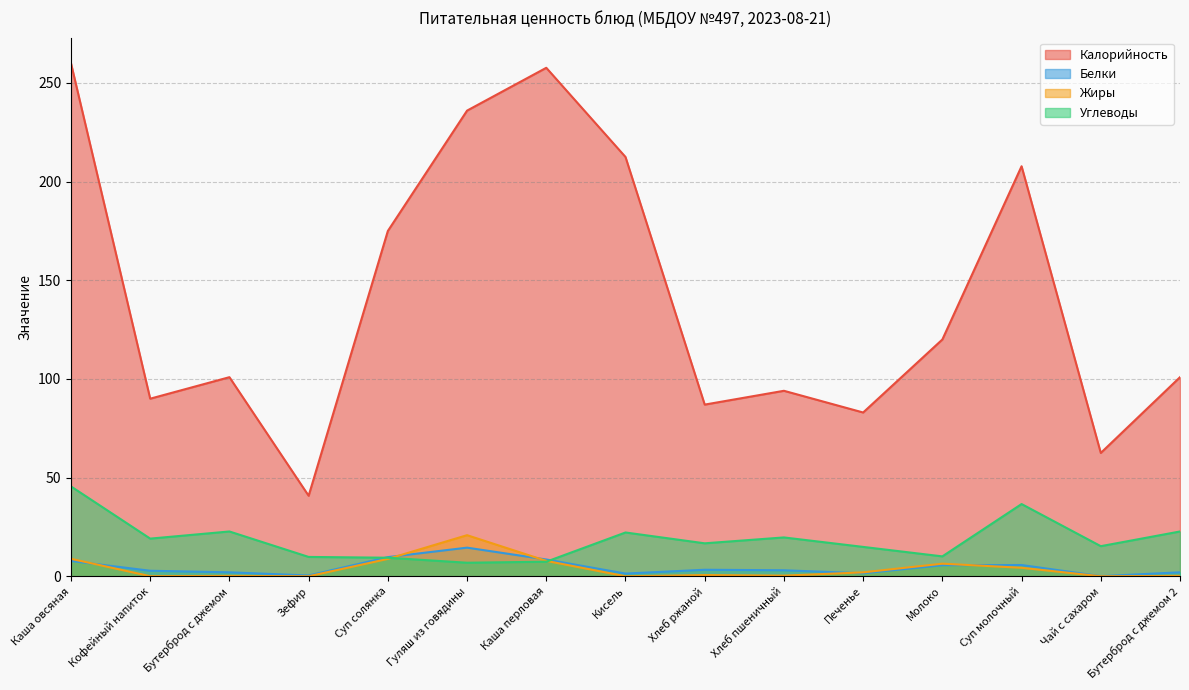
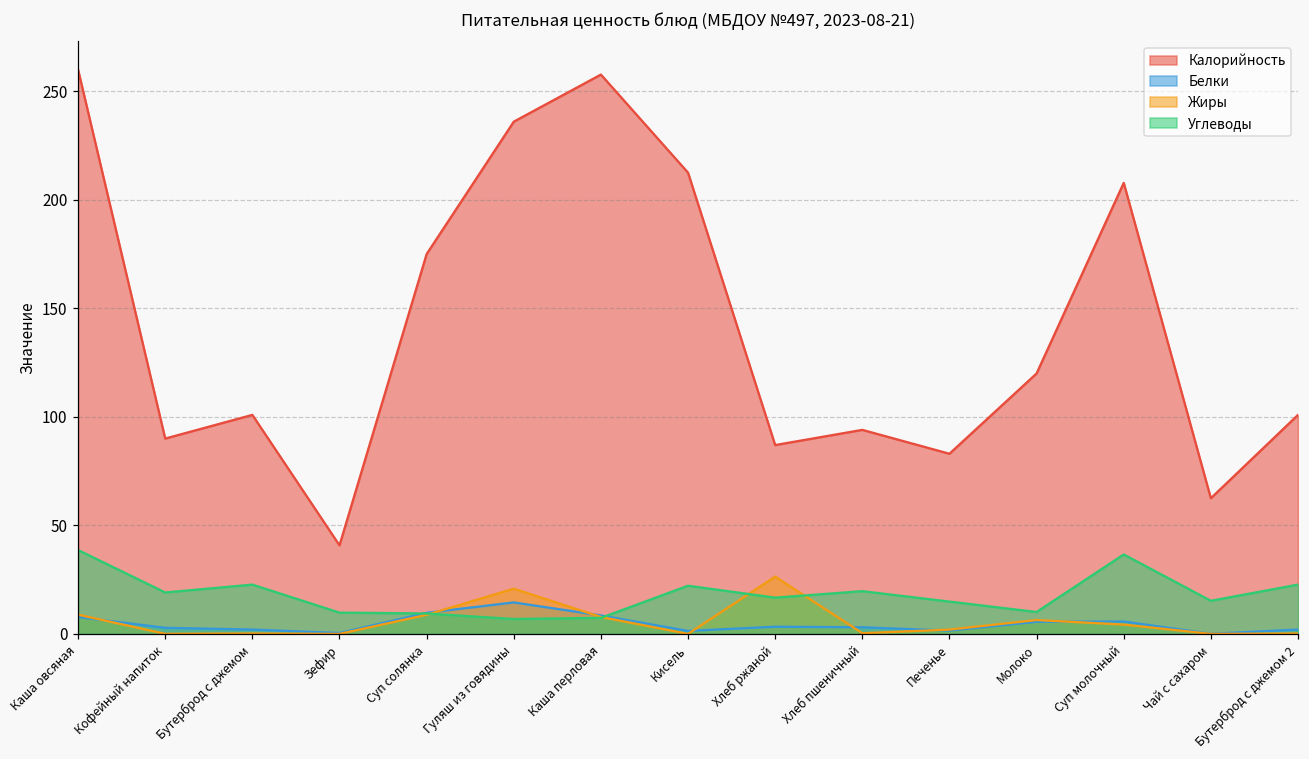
  {
    "Калорийность": {
      "Каша овсяная": 260,
      "Кофейный напиток": 90,
      "Бутерброд с джемом": 101,
      "Зефир": 41,
      "Суп солянка": 175,
      "Гуляш из говядины": 236,
      "Каша перловая": 258,
      "Кисель": 213,
      "Хлеб ржаной": 87,
      "Хлеб пшеничный": 94,
      "Печенье": 83,
      "Молоко": 120,
      "Суп молочный": 208,
      "Чай с сахаром": 63,
      "Бутерброд с джемом 2": 101
    },
    "Белки": {
      "Кофейный напиток": 3,
      "Бутерброд с джемом": 2,
      "Гуляш из говядины": 15,
      "Кисель": 1,
      "Хлеб ржаной": 3,
      "Хлеб пшеничный": 3,
      "Суп молочный": 6,
      "Бутерброд с джемом 2": 2
    },
    "Жиры": {
      "Кофейный напиток": 0,
      "Бутерброд с джемом": 0,
      "Гуляш из говядины": 21,
      "Кисель": 0,
-     "Хлеб ржаной": 1,
+     "Хлеб ржаной": 26,
      "Хлеб пшеничный": 0,
      "Суп молочный": 4,
      "Бутерброд с джемом 2": 0
    },
    "Углеводы": {
-     "Каша овсяная": 46,
+     "Каша овсяная": 39,
      "Кофейный напиток": 19,
      "Бутерброд с джемом": 23,
      "Зефир": 10,
      "Гуляш из говядины": 7,
      "Кисель": 22,
      "Хлеб ржаной": 17,
      "Хлеб пшеничный": 20,
      "Печенье": 15,
      "Молоко": 10,
      "Суп молочный": 37,
      "Чай с сахаром": 15,
      "Бутерброд с джемом 2": 23
    }
  }
